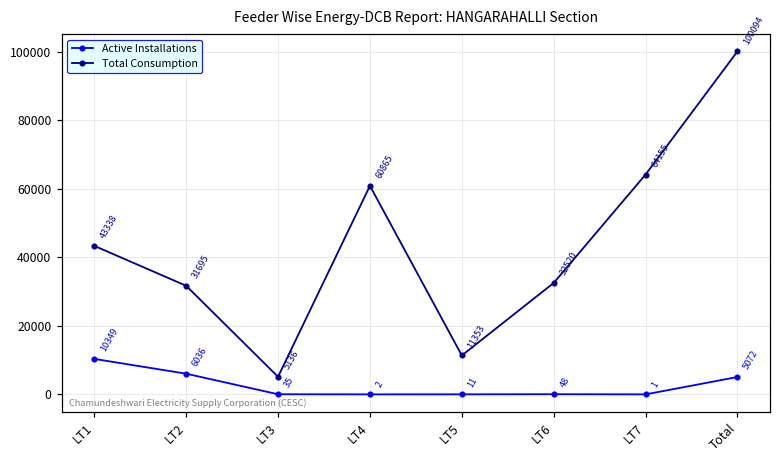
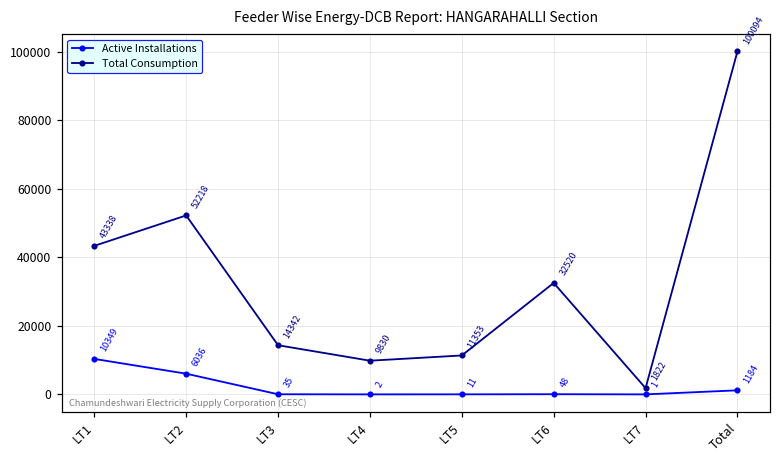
  {
    "Active Installations": {
      "LT1": 10349,
      "LT2": 6036,
      "LT3": 35,
      "LT4": 2,
      "LT5": 11,
      "LT6": 48,
-     "Total": 5072
+     "Total": 1184
    },
    "Total Consumption": {
      "LT1": 43338,
-     "LT2": 31695,
-     "LT3": 5136,
-     "LT4": 60865,
+     "LT2": 52218,
+     "LT3": 14342,
+     "LT4": 9830,
      "LT5": 11353,
      "LT6": 32520,
-     "LT7": 64155,
+     "LT7": 1822,
      "Total": 100094
    }
  }
